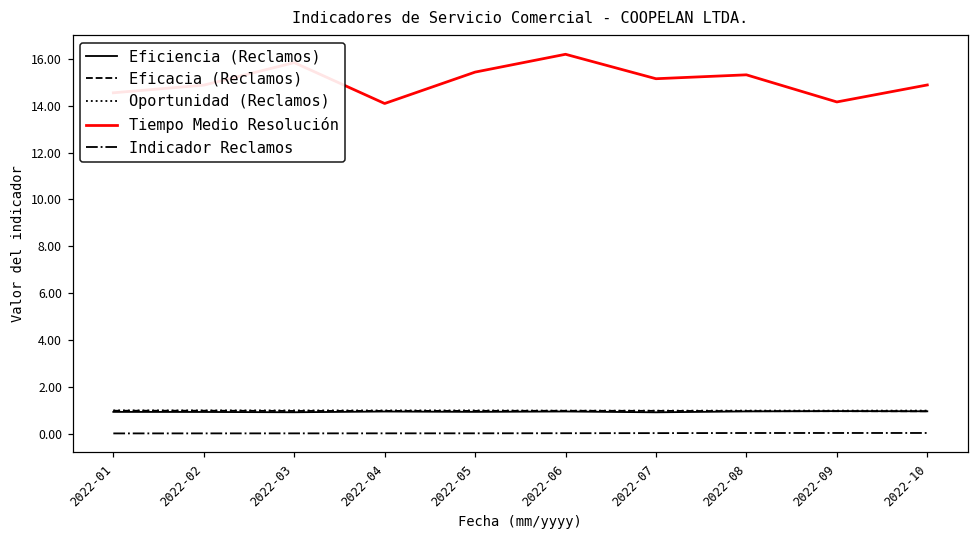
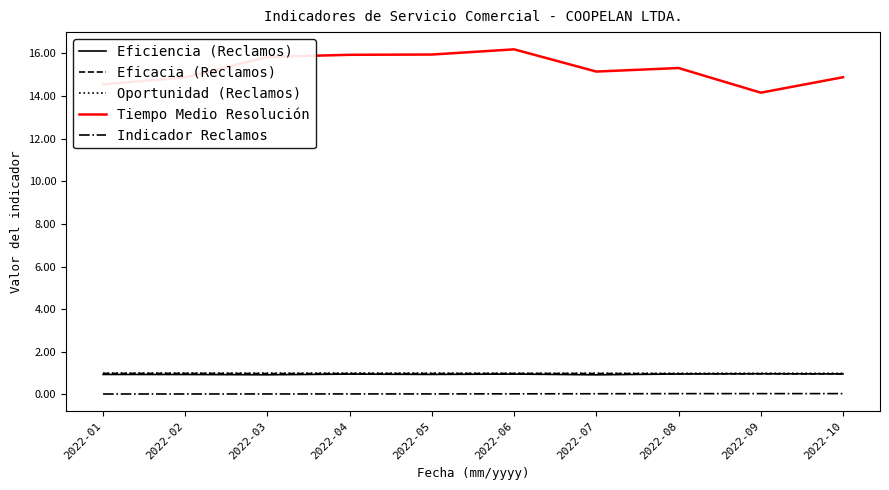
  {
    "Tiempo Medio Resolución": {
-     "2022-04": 14.1,
-     "2022-05": 15.4,
+     "2022-04": 15.9,
+     "2022-05": 15.9,
      "2022-06": 16.2,
      "2022-07": 15.1,
      "2022-08": 15.3,
      "2022-09": 14.2,
      "2022-10": 14.9
    }
  }
